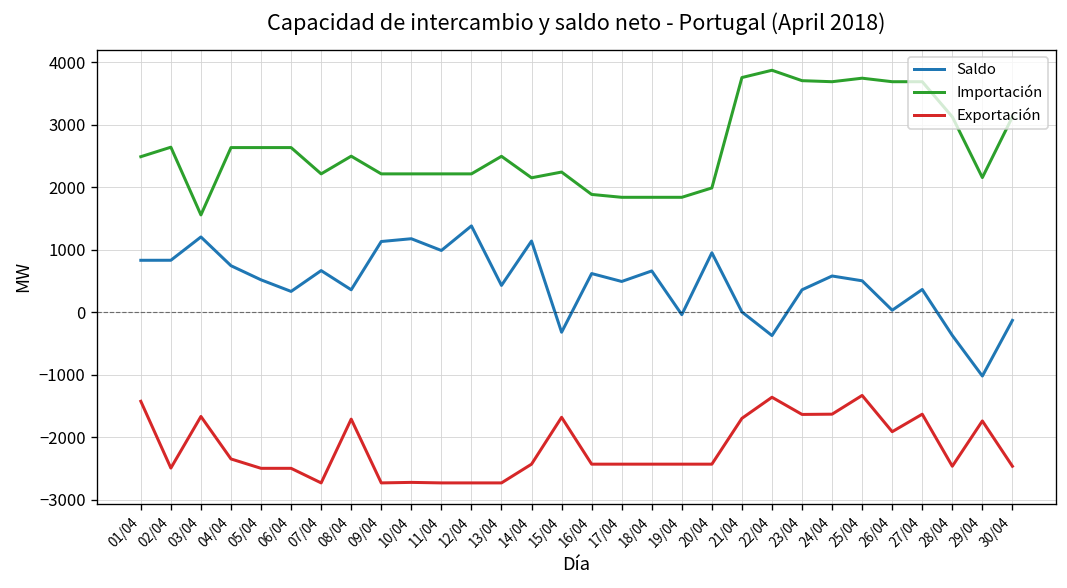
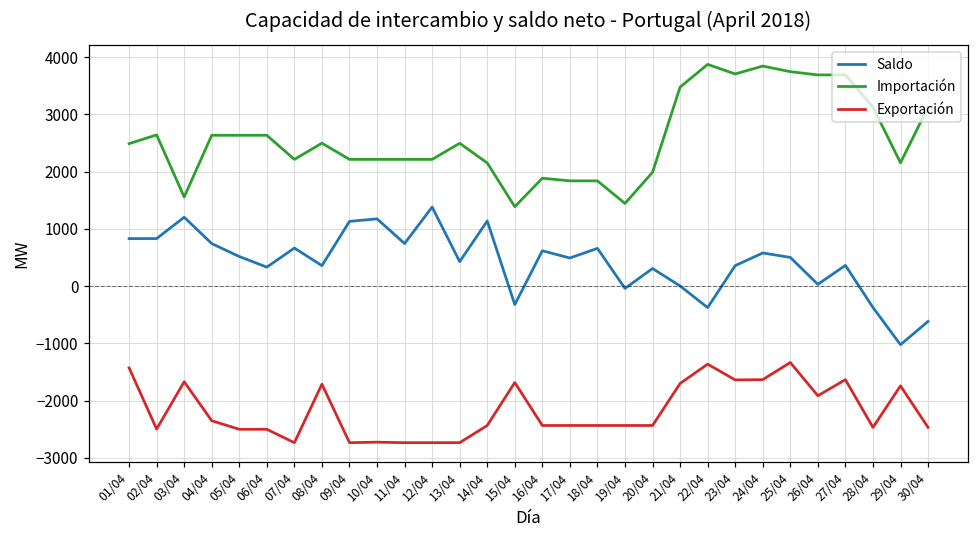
  {
    "Saldo": {
      "01/04": 800,
      "02/04": 800,
      "03/04": 1200,
      "04/04": 700,
      "05/04": 500,
      "06/04": 300,
      "07/04": 700,
      "08/04": 400,
      "09/04": 1100,
      "10/04": 1200,
-     "11/04": 1000,
+     "11/04": 700,
      "12/04": 1400,
      "13/04": 400,
      "14/04": 1100,
      "15/04": -300,
      "16/04": 600,
      "17/04": 500,
      "18/04": 700,
      "19/04": 0,
-     "20/04": 900,
+     "20/04": 300,
      "21/04": 0,
      "22/04": -400,
      "23/04": 400,
      "24/04": 600,
      "25/04": 500,
      "26/04": 0,
      "27/04": 400,
      "28/04": -400,
      "29/04": -1000,
-     "30/04": -100
+     "30/04": -600
    },
    "Importación": {
      "01/04": 2500,
      "02/04": 2600,
      "03/04": 1600,
      "04/04": 2600,
      "05/04": 2600,
      "06/04": 2600,
      "07/04": 2200,
      "08/04": 2500,
      "09/04": 2200,
      "10/04": 2200,
      "11/04": 2200,
      "12/04": 2200,
      "13/04": 2500,
      "14/04": 2200,
-     "15/04": 2200,
+     "15/04": 1400,
      "16/04": 1900,
      "17/04": 1800,
      "18/04": 1800,
-     "19/04": 1800,
+     "19/04": 1400,
      "20/04": 2000,
-     "21/04": 3800,
+     "21/04": 3500,
      "22/04": 3900,
      "23/04": 3700,
-     "24/04": 3700,
+     "24/04": 3800,
      "25/04": 3700,
      "26/04": 3700,
      "29/04": 2200
    },
    "Exportación": {
      "01/04": -1400,
      "02/04": -2500,
      "03/04": -1700,
      "04/04": -2400,
      "05/04": -2500,
      "06/04": -2500,
      "07/04": -2700,
      "08/04": -1700,
      "09/04": -2700,
      "10/04": -2700,
      "11/04": -2700,
      "12/04": -2700,
      "13/04": -2700,
      "14/04": -2400,
      "15/04": -1700,
      "16/04": -2400,
      "17/04": -2400,
      "18/04": -2400,
      "19/04": -2400,
      "20/04": -2400,
      "21/04": -1700,
      "22/04": -1400,
      "23/04": -1600,
      "24/04": -1600,
      "25/04": -1300,
      "26/04": -1900,
      "27/04": -1600,
      "28/04": -2500,
      "29/04": -1700,
      "30/04": -2500
    }
  }
